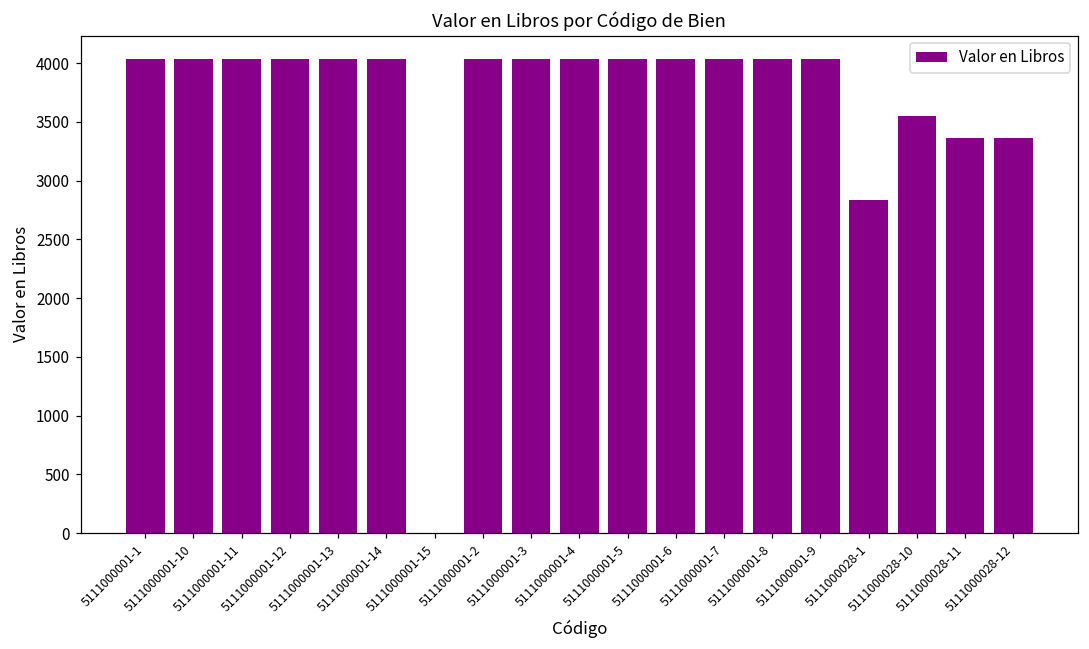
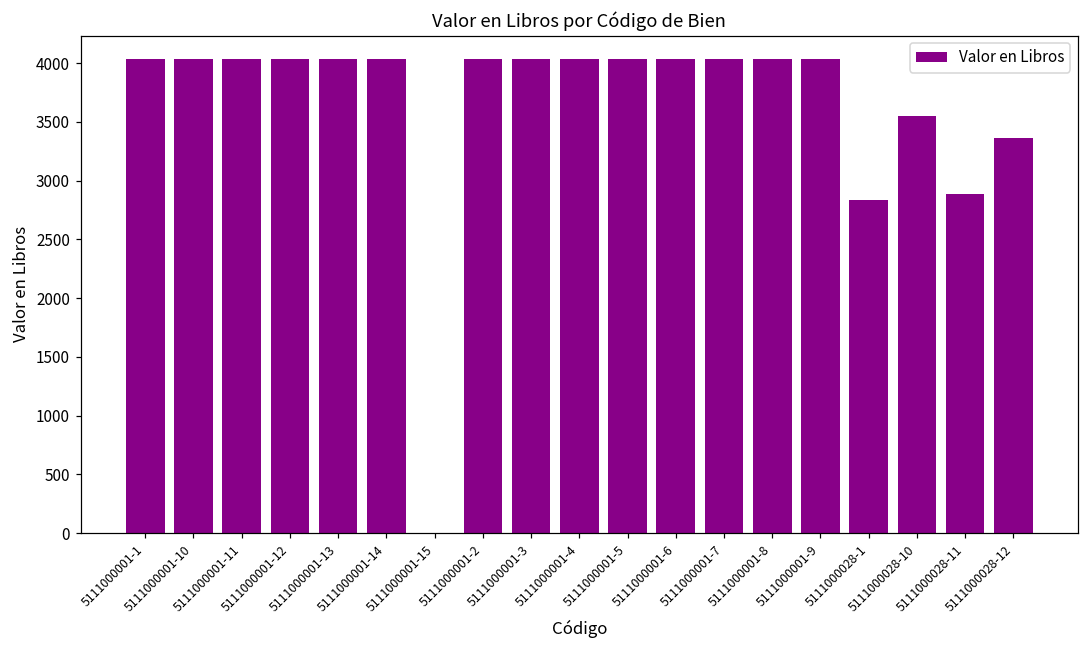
  {
    "5111000001-1": 4030,
    "5111000001-10": 4030,
    "5111000001-11": 4030,
    "5111000001-12": 4030,
    "5111000001-13": 4030,
    "5111000001-14": 4030,
    "5111000001-15": 0,
    "5111000001-2": 4030,
    "5111000001-3": 4030,
    "5111000001-4": 4030,
    "5111000001-5": 4030,
    "5111000001-6": 4030,
    "5111000001-7": 4030,
    "5111000001-8": 4030,
    "5111000001-9": 4030,
    "5111000028-1": 2840,
    "5111000028-10": 3550,
-   "5111000028-11": 3370,
+   "5111000028-11": 2890,
    "5111000028-12": 3370
  }
